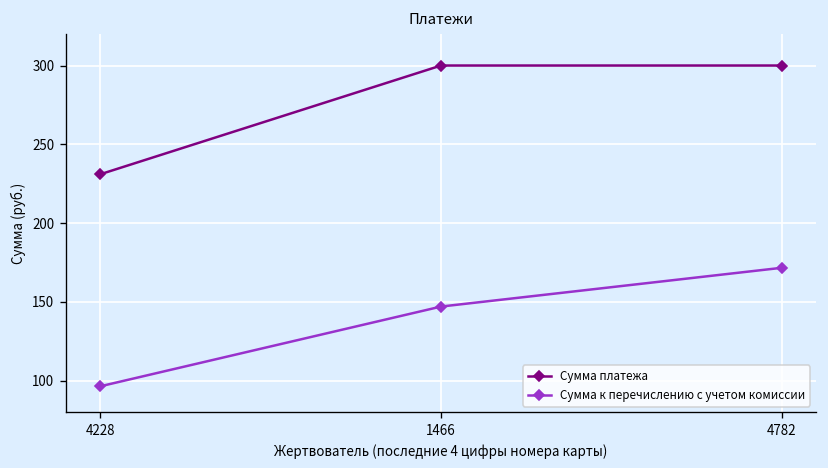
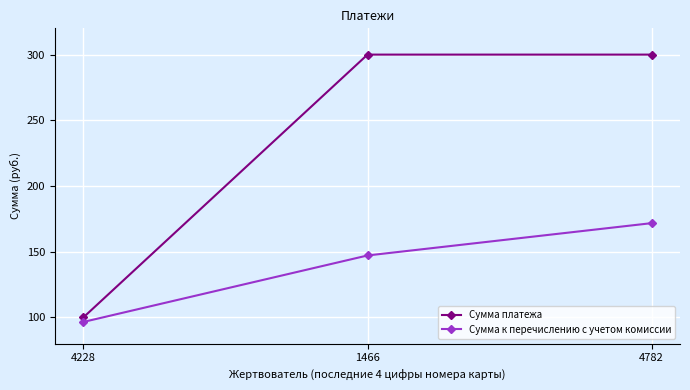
  {
    "Сумма платежа": {
-     "4228": 231,
+     "4228": 100,
      "1466": 300,
      "4782": 300
    },
    "Сумма к перечислению с учетом комиссии": {
      "4228": 97,
      "1466": 147,
      "4782": 172
    }
  }
